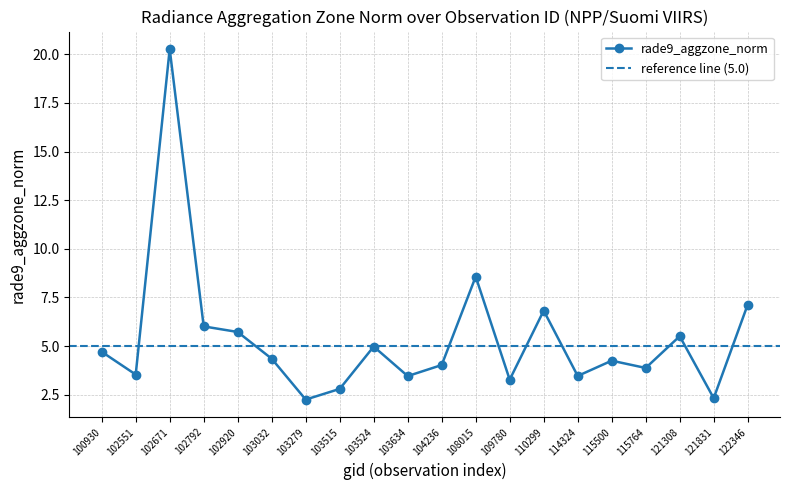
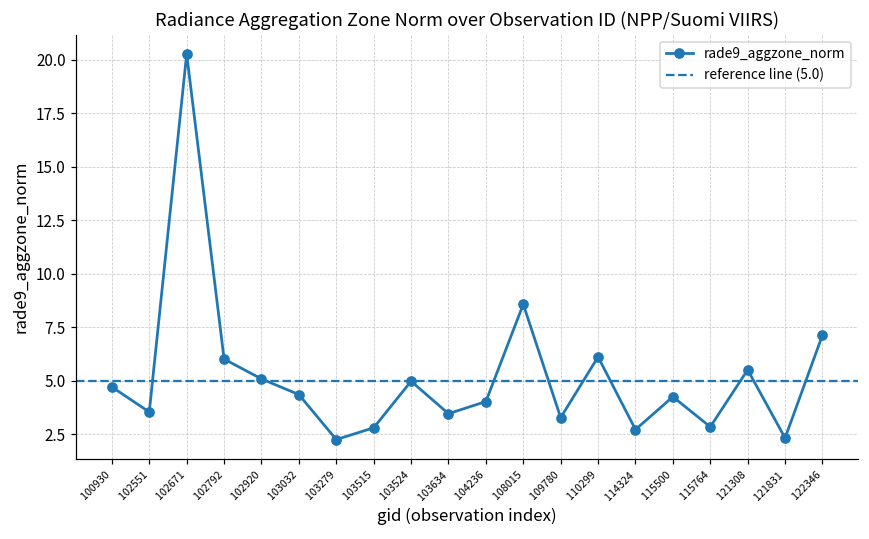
  {
    "100930": 4.7,
    "102551": 3.5,
    "102671": 20.3,
    "102792": 6.0,
-   "102920": 5.7,
+   "102920": 5.1,
    "103032": 4.3,
    "103279": 2.2,
    "103515": 2.8,
    "103524": 5.0,
    "103634": 3.5,
    "104236": 4.0,
    "108015": 8.6,
    "109780": 3.3,
-   "110299": 6.8,
-   "114324": 3.5,
+   "110299": 6.1,
+   "114324": 2.7,
    "115500": 4.2,
-   "115764": 3.9,
+   "115764": 2.8,
    "121308": 5.5,
    "121831": 2.3,
    "122346": 7.1
  }
